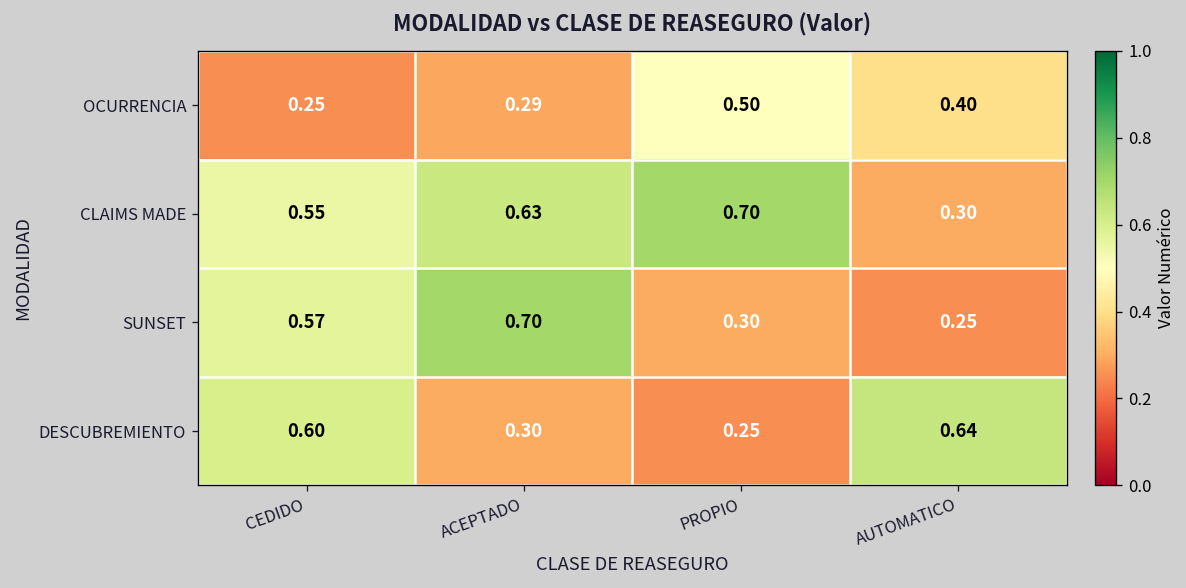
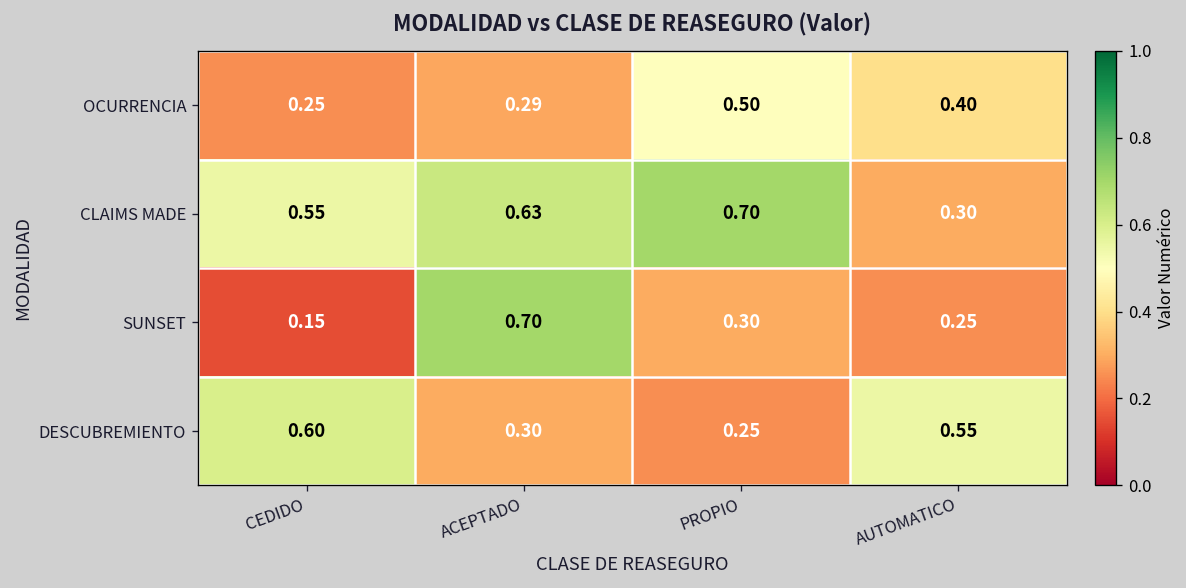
  {
    "OCURRENCIA": {
      "CEDIDO": 0.25,
      "ACEPTADO": 0.29,
      "PROPIO": 0.50,
      "AUTOMATICO": 0.40
    },
    "CLAIMS MADE": {
      "CEDIDO": 0.55,
      "ACEPTADO": 0.63,
      "PROPIO": 0.70,
      "AUTOMATICO": 0.30
    },
    "SUNSET": {
-     "CEDIDO": 0.57,
+     "CEDIDO": 0.15,
      "ACEPTADO": 0.70,
      "PROPIO": 0.30,
      "AUTOMATICO": 0.25
    },
    "DESCUBREMIENTO": {
      "CEDIDO": 0.60,
      "ACEPTADO": 0.30,
      "PROPIO": 0.25,
-     "AUTOMATICO": 0.64
+     "AUTOMATICO": 0.55
    }
  }
